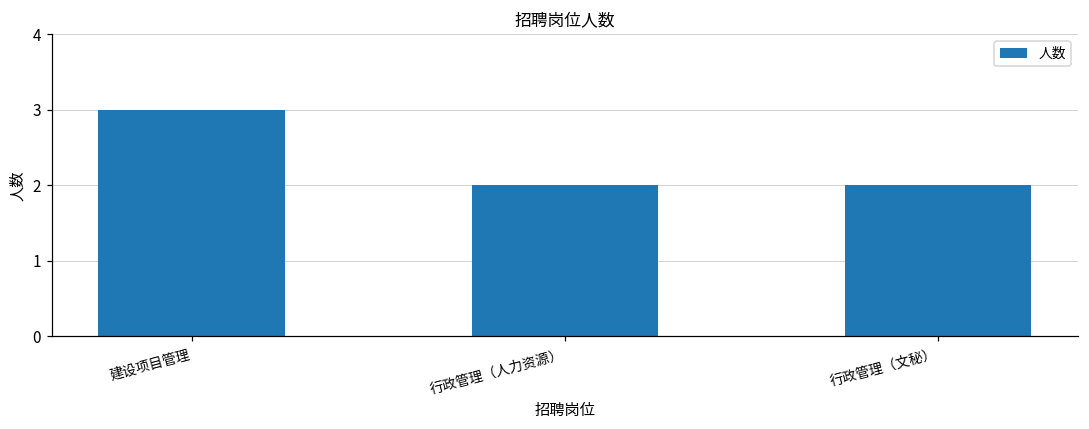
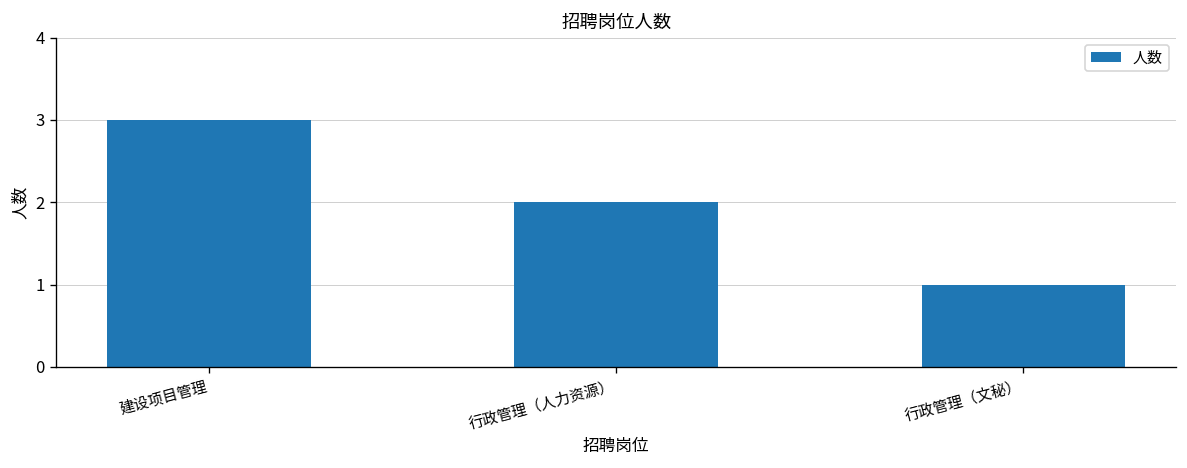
  {
    "建设项目管理": 3,
    "行政管理（人力资源）": 2,
-   "行政管理（文秘）": 2
+   "行政管理（文秘）": 1
  }
